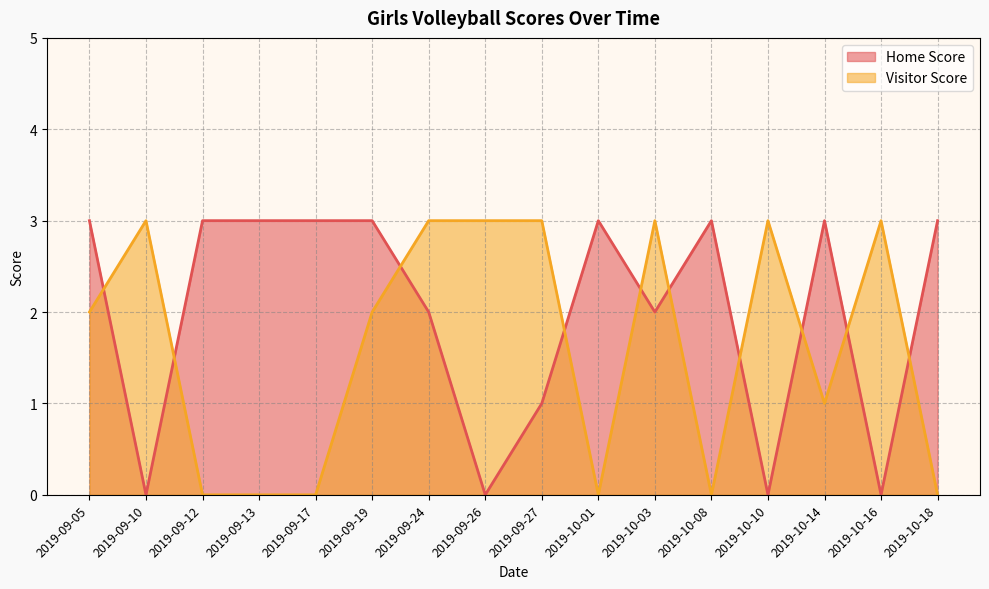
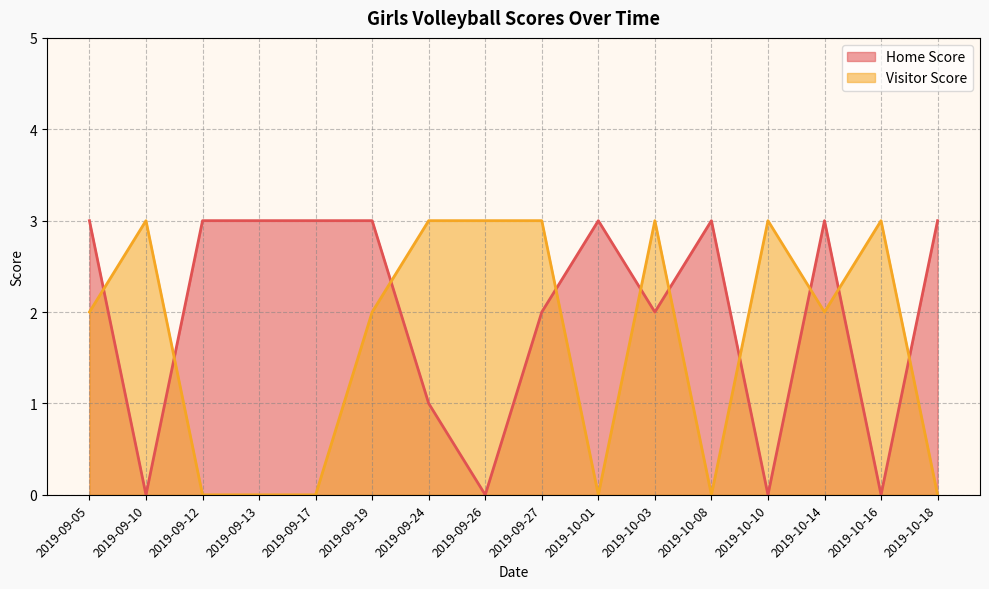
  {
    "Home Score": {
      "2019-09-05": 3,
      "2019-09-10": 0,
      "2019-09-12": 3,
      "2019-09-13": 3,
      "2019-09-17": 3,
      "2019-09-19": 3,
-     "2019-09-24": 2,
+     "2019-09-24": 1,
      "2019-09-26": 0,
-     "2019-09-27": 1,
+     "2019-09-27": 2,
      "2019-10-01": 3,
      "2019-10-03": 2,
      "2019-10-08": 3,
      "2019-10-10": 0,
      "2019-10-14": 3,
      "2019-10-16": 0,
      "2019-10-18": 3
    },
    "Visitor Score": {
      "2019-09-05": 2,
      "2019-09-10": 3,
      "2019-09-12": 0,
      "2019-09-13": 0,
      "2019-09-17": 0,
      "2019-09-19": 2,
      "2019-09-24": 3,
      "2019-09-26": 3,
      "2019-09-27": 3,
      "2019-10-01": 0,
      "2019-10-03": 3,
      "2019-10-08": 0,
      "2019-10-10": 3,
-     "2019-10-14": 1,
+     "2019-10-14": 2,
      "2019-10-16": 3,
      "2019-10-18": 0
    }
  }
